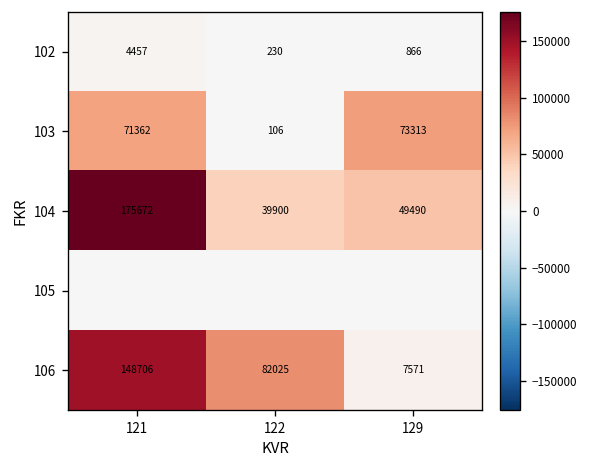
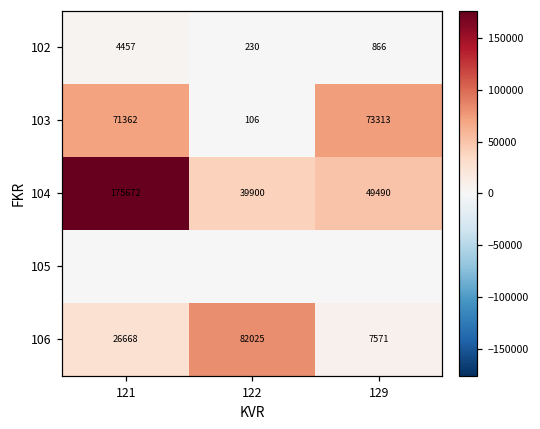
  {
    "102": {
      "121": 4457,
      "122": 230,
      "129": 866
    },
    "103": {
      "121": 71362,
      "122": 106,
      "129": 73313
    },
    "104": {
      "121": 175672,
      "122": 39900,
      "129": 49490
    },
    "106": {
-     "121": 148706,
+     "121": 26668,
      "122": 82025,
      "129": 7571
    }
  }
